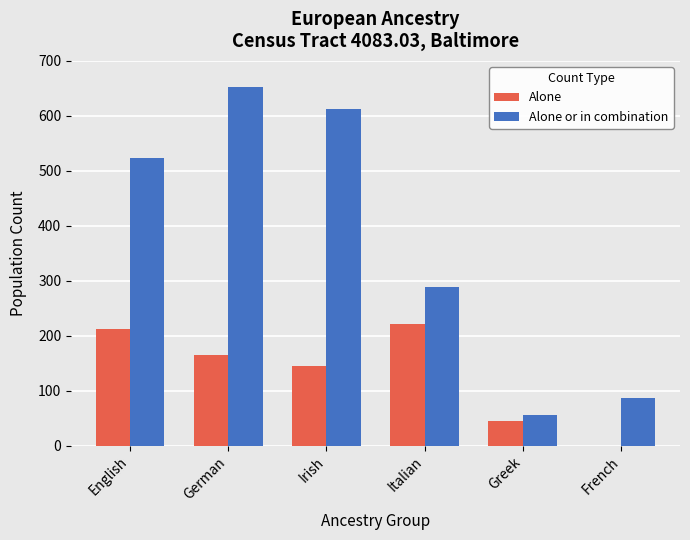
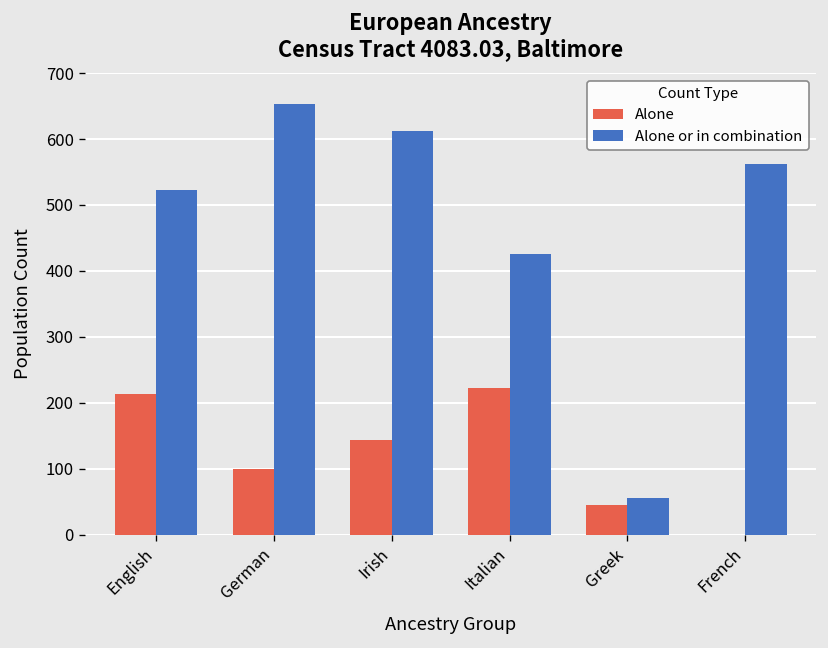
  {
    "Alone": {
      "English": 210,
-     "German": 160,
+     "German": 100,
      "Irish": 140,
      "Italian": 220,
      "Greek": 50,
      "French": 0
    },
    "Alone or in combination": {
      "English": 520,
      "German": 650,
      "Irish": 610,
-     "Italian": 290,
+     "Italian": 430,
      "Greek": 60,
-     "French": 90
+     "French": 560
    }
  }
